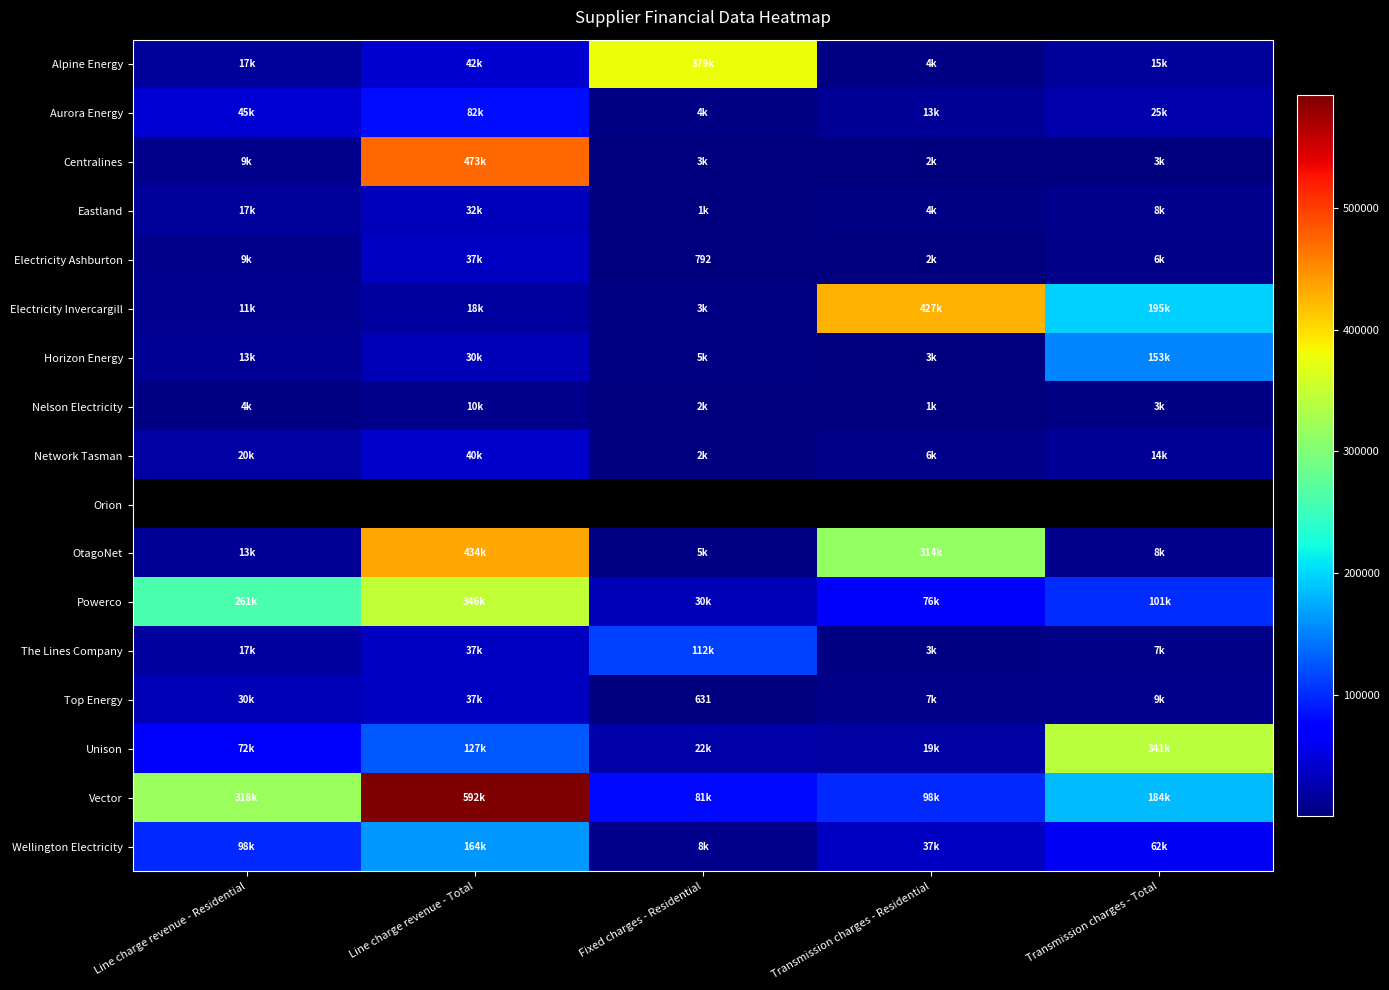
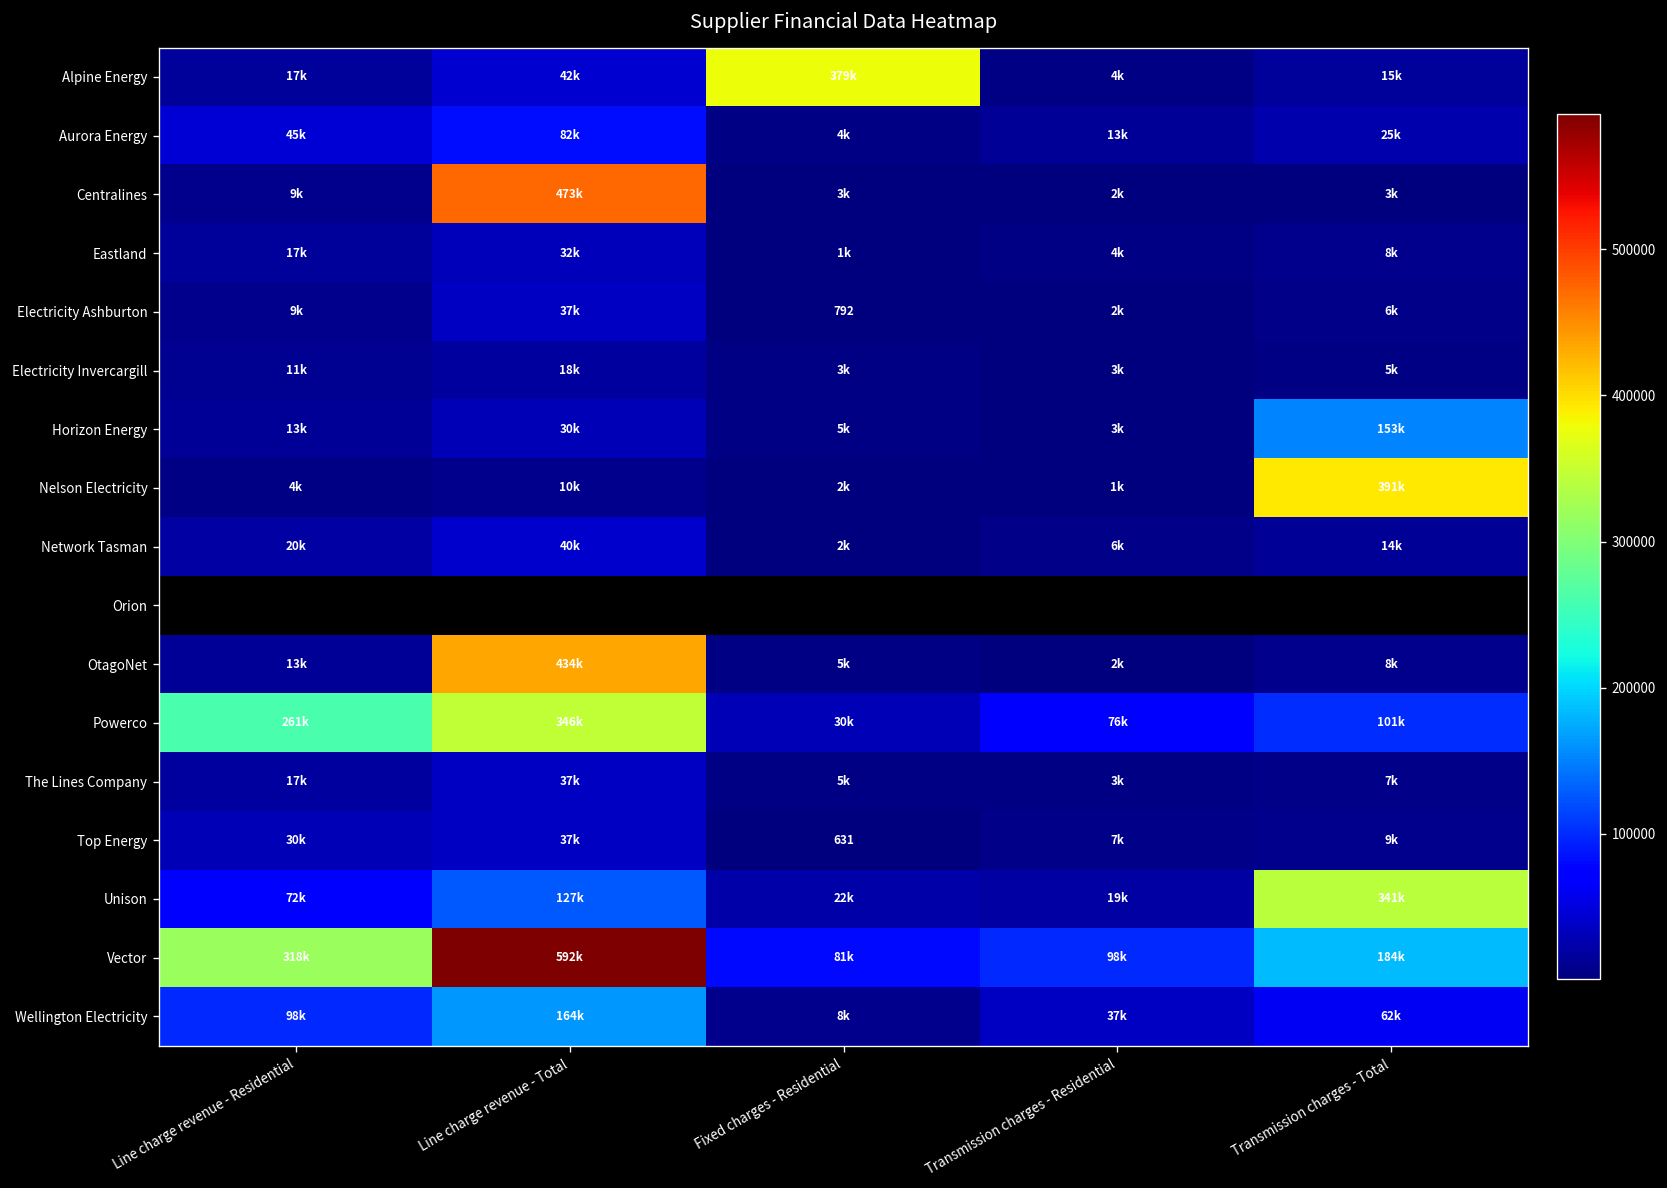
  {
    "Alpine Energy": {
      "Line charge revenue - Residential": "17k",
      "Line charge revenue - Total": "42k",
      "Fixed charges - Residential": "379k",
      "Transmission charges - Residential": "4k",
      "Transmission charges - Total": "15k"
    },
    "Aurora Energy": {
      "Line charge revenue - Residential": "45k",
      "Line charge revenue - Total": "82k",
      "Fixed charges - Residential": "4k",
      "Transmission charges - Residential": "13k",
      "Transmission charges - Total": "25k"
    },
    "Centralines": {
      "Line charge revenue - Residential": "9k",
      "Line charge revenue - Total": "473k",
      "Fixed charges - Residential": "3k",
      "Transmission charges - Residential": "2k",
      "Transmission charges - Total": "3k"
    },
    "Eastland": {
      "Line charge revenue - Residential": "17k",
      "Line charge revenue - Total": "32k",
      "Fixed charges - Residential": "1k",
      "Transmission charges - Residential": "4k",
      "Transmission charges - Total": "8k"
    },
    "Electricity Ashburton": {
      "Line charge revenue - Residential": "9k",
      "Line charge revenue - Total": "37k",
      "Fixed charges - Residential": "792",
      "Transmission charges - Residential": "2k",
      "Transmission charges - Total": "6k"
    },
    "Electricity Invercargill": {
      "Line charge revenue - Residential": "11k",
      "Line charge revenue - Total": "18k",
      "Fixed charges - Residential": "3k",
-     "Transmission charges - Residential": "427k",
-     "Transmission charges - Total": "195k"
+     "Transmission charges - Residential": "3k",
+     "Transmission charges - Total": "5k"
    },
    "Horizon Energy": {
      "Line charge revenue - Residential": "13k",
      "Line charge revenue - Total": "30k",
      "Fixed charges - Residential": "5k",
      "Transmission charges - Residential": "3k",
      "Transmission charges - Total": "153k"
    },
    "Nelson Electricity": {
      "Line charge revenue - Residential": "4k",
      "Line charge revenue - Total": "10k",
      "Fixed charges - Residential": "2k",
      "Transmission charges - Residential": "1k",
-     "Transmission charges - Total": "3k"
+     "Transmission charges - Total": "391k"
    },
    "Network Tasman": {
      "Line charge revenue - Residential": "20k",
      "Line charge revenue - Total": "40k",
      "Fixed charges - Residential": "2k",
      "Transmission charges - Residential": "6k",
      "Transmission charges - Total": "14k"
    },
    "OtagoNet": {
      "Line charge revenue - Residential": "13k",
      "Line charge revenue - Total": "434k",
      "Fixed charges - Residential": "5k",
-     "Transmission charges - Residential": "314k",
+     "Transmission charges - Residential": "2k",
      "Transmission charges - Total": "8k"
    },
    "Powerco": {
      "Line charge revenue - Residential": "261k",
      "Line charge revenue - Total": "346k",
      "Fixed charges - Residential": "30k",
      "Transmission charges - Residential": "76k",
      "Transmission charges - Total": "101k"
    },
    "The Lines Company": {
      "Line charge revenue - Residential": "17k",
      "Line charge revenue - Total": "37k",
-     "Fixed charges - Residential": "112k",
+     "Fixed charges - Residential": "5k",
      "Transmission charges - Residential": "3k",
      "Transmission charges - Total": "7k"
    },
    "Top Energy": {
      "Line charge revenue - Residential": "30k",
      "Line charge revenue - Total": "37k",
      "Fixed charges - Residential": "631",
      "Transmission charges - Residential": "7k",
      "Transmission charges - Total": "9k"
    },
    "Unison": {
      "Line charge revenue - Residential": "72k",
      "Line charge revenue - Total": "127k",
      "Fixed charges - Residential": "22k",
      "Transmission charges - Residential": "19k",
      "Transmission charges - Total": "341k"
    },
    "Vector": {
      "Line charge revenue - Residential": "318k",
      "Line charge revenue - Total": "592k",
      "Fixed charges - Residential": "81k",
      "Transmission charges - Residential": "98k",
      "Transmission charges - Total": "184k"
    },
    "Wellington Electricity": {
      "Line charge revenue - Residential": "98k",
      "Line charge revenue - Total": "164k",
      "Fixed charges - Residential": "8k",
      "Transmission charges - Residential": "37k",
      "Transmission charges - Total": "62k"
    }
  }
